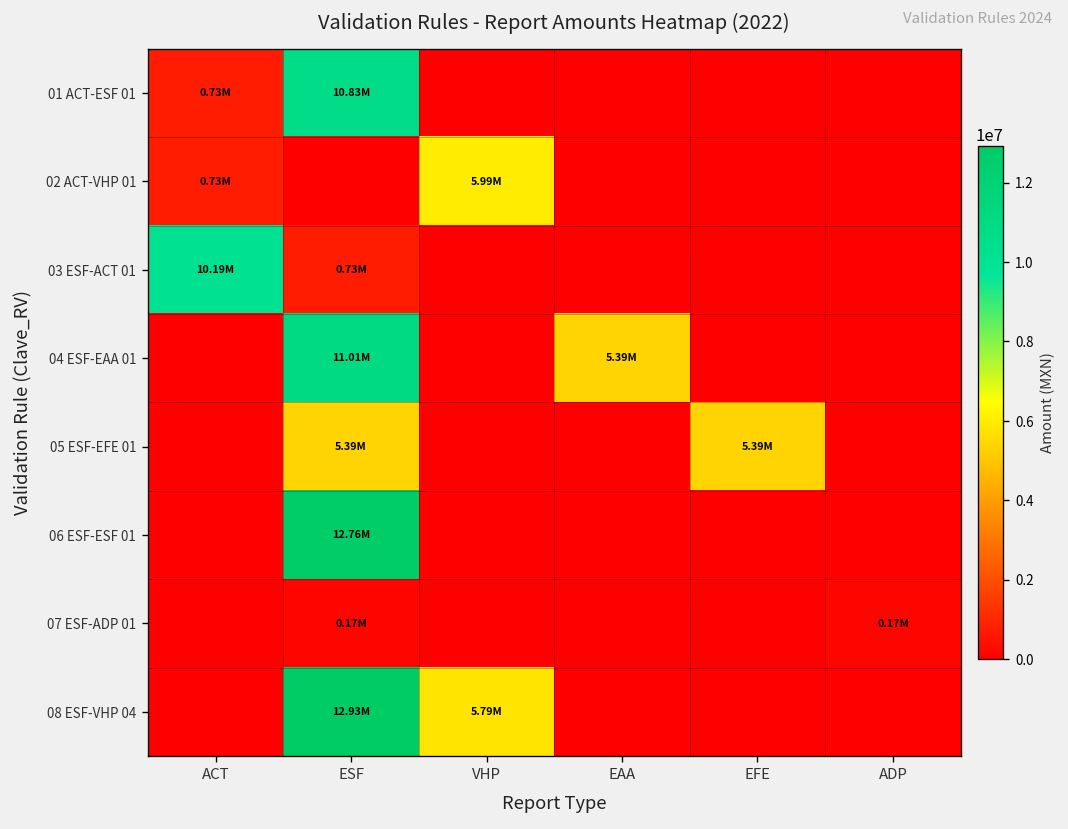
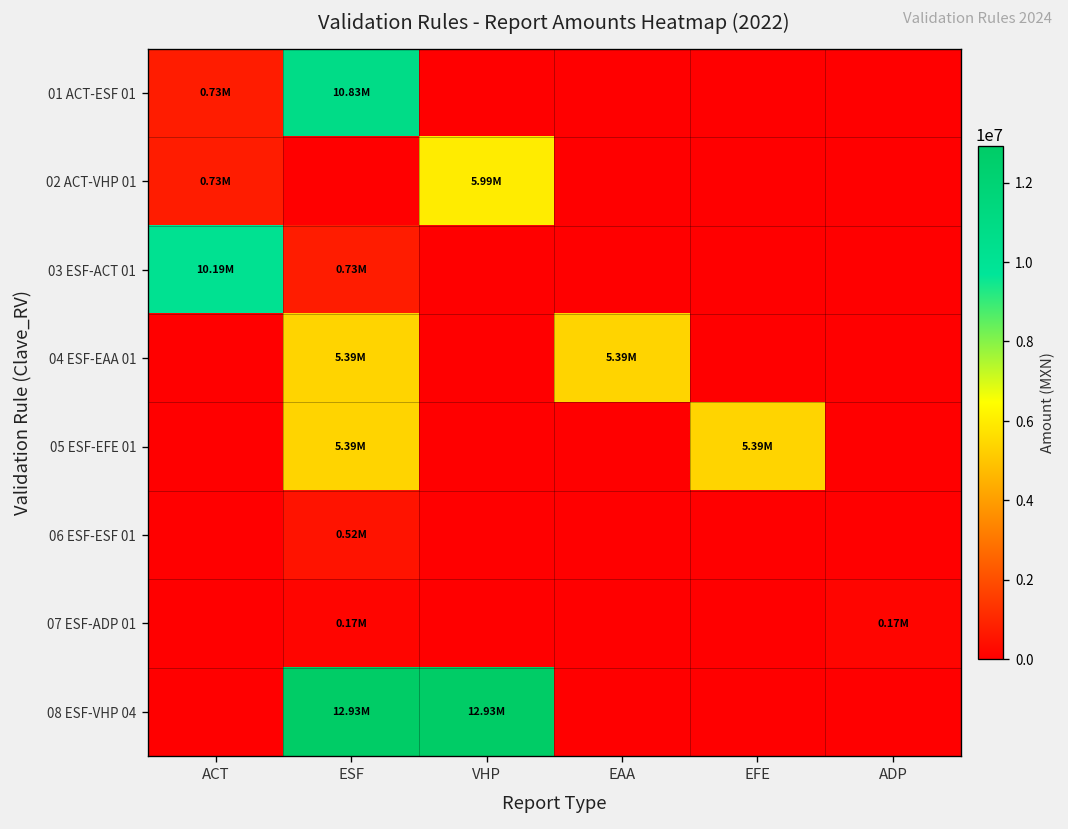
  {
    "01 ACT-ESF 01": {
      "ACT": "0.73M",
      "ESF": "10.83M"
    },
    "02 ACT-VHP 01": {
      "ACT": "0.73M",
      "VHP": "5.99M"
    },
    "03 ESF-ACT 01": {
      "ACT": "10.19M",
      "ESF": "0.73M"
    },
    "04 ESF-EAA 01": {
-     "ESF": "11.01M",
+     "ESF": "5.39M",
      "EAA": "5.39M"
    },
    "05 ESF-EFE 01": {
      "ESF": "5.39M",
      "EFE": "5.39M"
    },
    "06 ESF-ESF 01": {
-     "ESF": "12.76M"
+     "ESF": "0.52M"
    },
    "07 ESF-ADP 01": {
      "ESF": "0.17M",
      "ADP": "0.17M"
    },
    "08 ESF-VHP 04": {
      "ESF": "12.93M",
-     "VHP": "5.79M"
+     "VHP": "12.93M"
    }
  }
